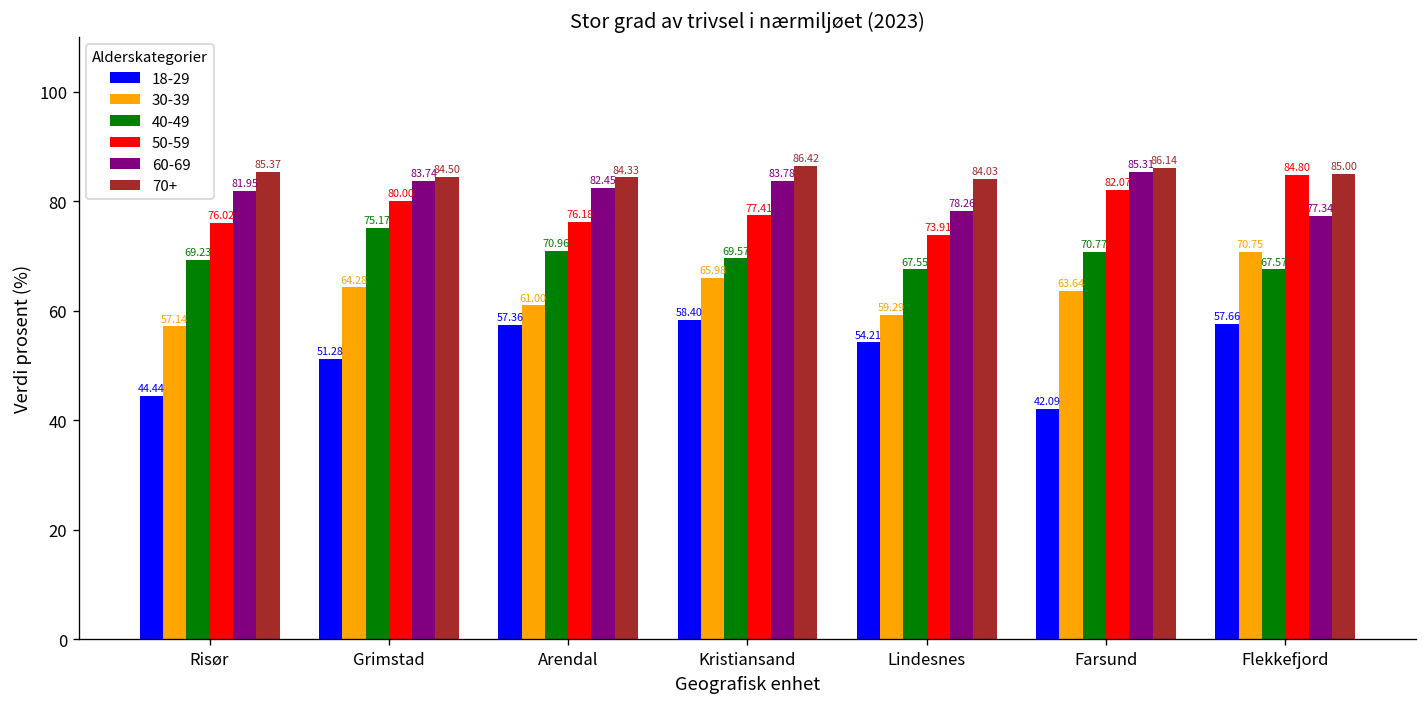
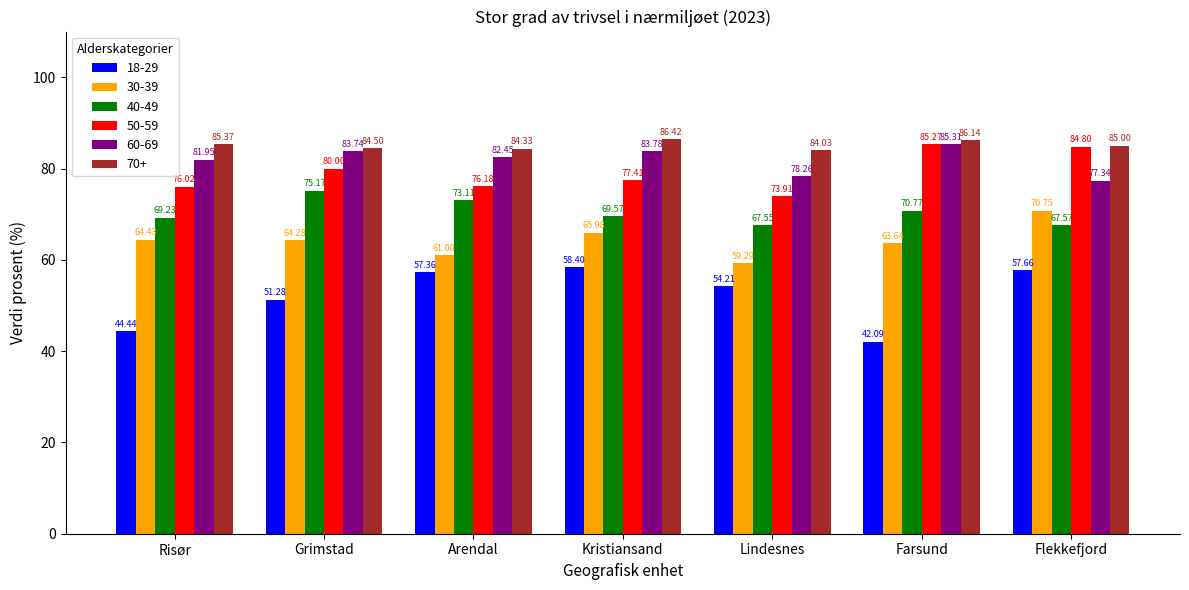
  {
    "18-29": {
      "Risør": 44.44,
      "Grimstad": 51.28,
      "Arendal": 57.36,
      "Kristiansand": 58.40,
      "Lindesnes": 54.21,
      "Farsund": 42.09,
      "Flekkefjord": 57.66
    },
    "30-39": {
-     "Risør": 57.14,
+     "Risør": 64.43,
      "Grimstad": 64.28,
      "Arendal": 61.00,
      "Kristiansand": 65.98,
      "Lindesnes": 59.29,
      "Farsund": 63.64,
      "Flekkefjord": 70.75
    },
    "40-49": {
      "Risør": 69.23,
      "Grimstad": 75.17,
-     "Arendal": 70.96,
+     "Arendal": 73.11,
      "Kristiansand": 69.57,
      "Lindesnes": 67.55,
      "Farsund": 70.77,
      "Flekkefjord": 67.57
    },
    "50-59": {
      "Grimstad": 80.00,
      "Arendal": 76.18,
      "Kristiansand": 77.41,
      "Lindesnes": 73.91,
-     "Farsund": 82.07,
+     "Farsund": 85.27,
      "Flekkefjord": 84.80
    },
    "60-69": {
      "Risør": 81.95,
      "Grimstad": 83.74,
      "Arendal": 82.45,
      "Kristiansand": 83.78,
      "Lindesnes": 78.26,
      "Farsund": 85.31,
      "Flekkefjord": 77.34
    },
    "70+": {
      "Risør": 85.37,
      "Grimstad": 84.50,
      "Arendal": 84.33,
      "Kristiansand": 86.42,
      "Lindesnes": 84.03,
      "Farsund": 86.14,
      "Flekkefjord": 85.00
    }
  }
